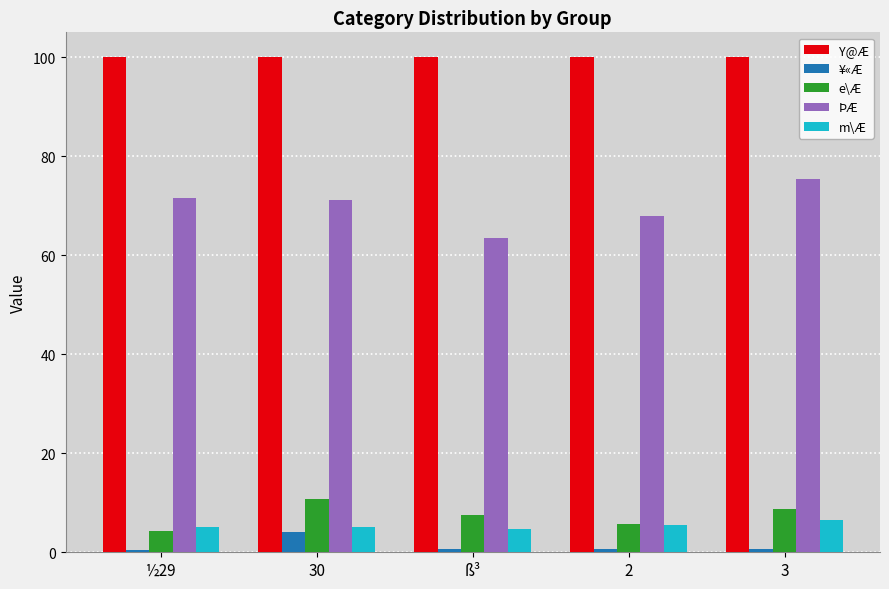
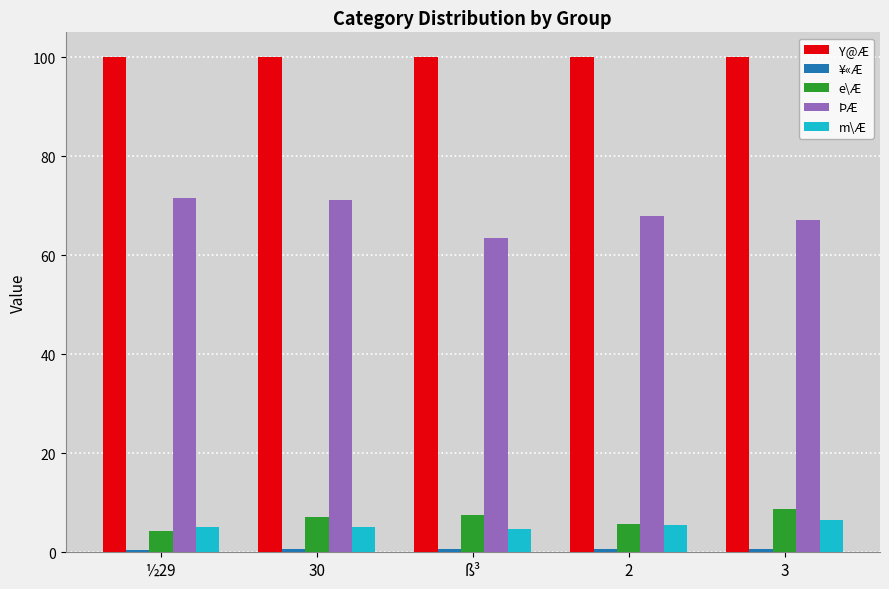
  {
    "Y@Æ": {
      "½29": 100,
      "30": 100,
      "ß³": 100,
      "2": 100,
      "3": 100
    },
    "¥«Æ": {
-     "30": 4,
+     "30": 1,
      "ß³": 1,
      "2": 1,
      "3": 1
    },
    "e\\Æ": {
      "½29": 4,
-     "30": 11,
+     "30": 7,
      "ß³": 8,
      "2": 6,
      "3": 9
    },
    "ÞÆ": {
      "½29": 72,
      "30": 71,
      "ß³": 64,
      "2": 68,
-     "3": 75
+     "3": 67
    },
    "m\\Æ": {
      "½29": 5,
      "30": 5,
      "ß³": 5,
      "2": 6,
      "3": 7
    }
  }
